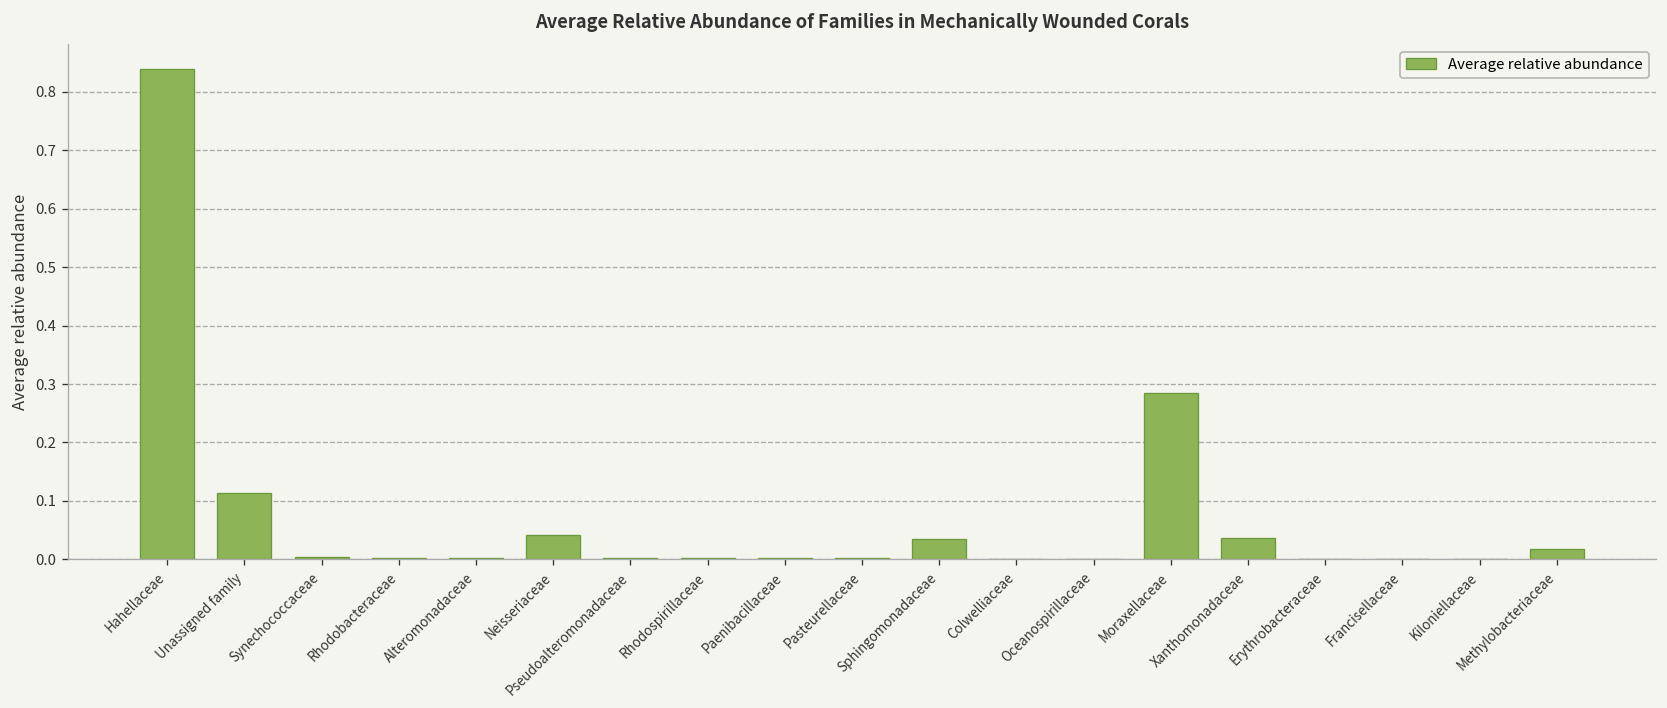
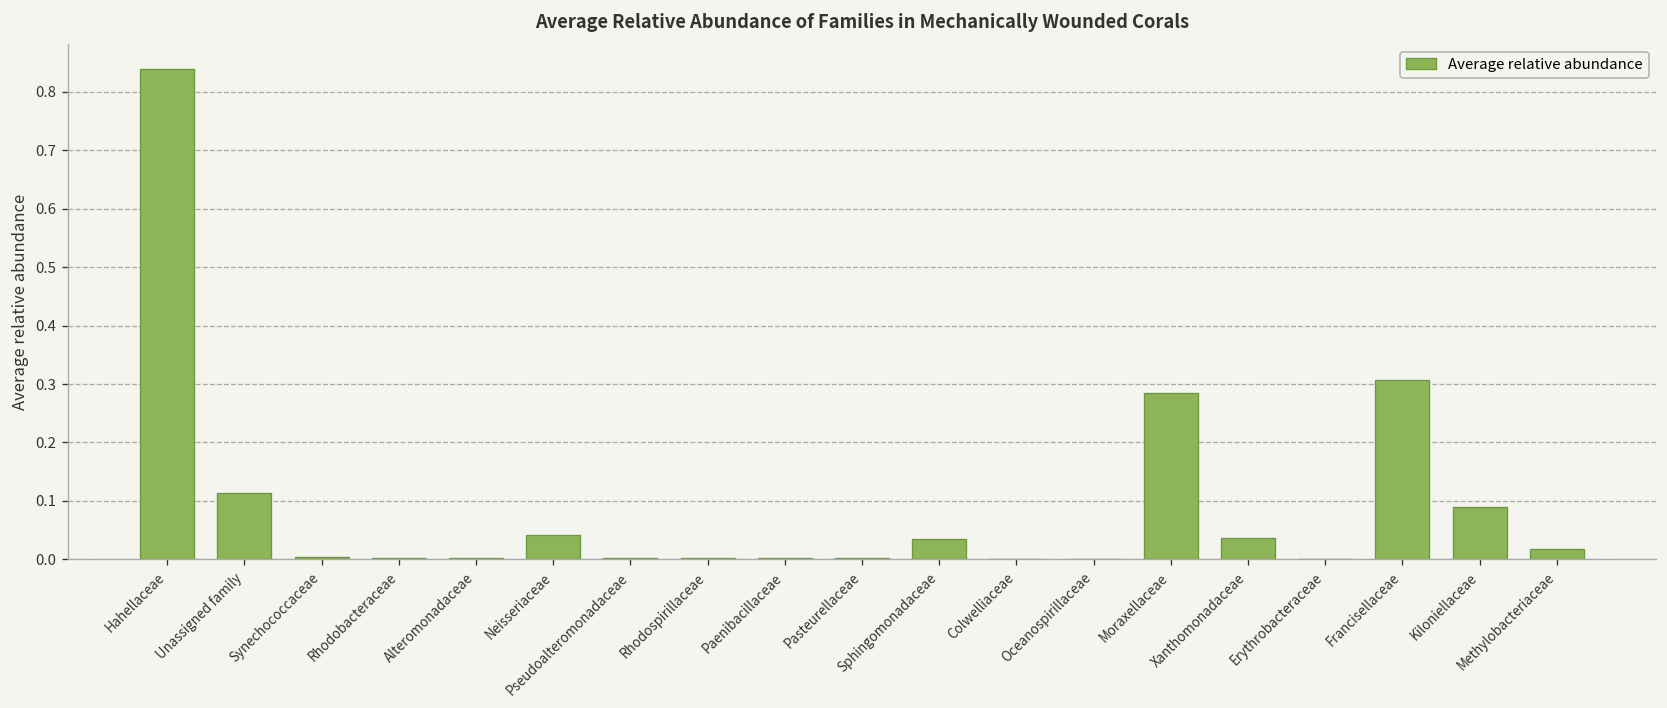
  {
    "Hahellaceae": 0.84,
    "Unassigned family": 0.11,
    "Neisseriaceae": 0.04,
    "Sphingomonadaceae": 0.04,
    "Moraxellaceae": 0.28,
    "Xanthomonadaceae": 0.04,
-   "Francisellaceae": 0.00,
-   "Kiloniellaceae": 0.00,
+   "Francisellaceae": 0.31,
+   "Kiloniellaceae": 0.09,
    "Methylobacteriaceae": 0.02
  }
